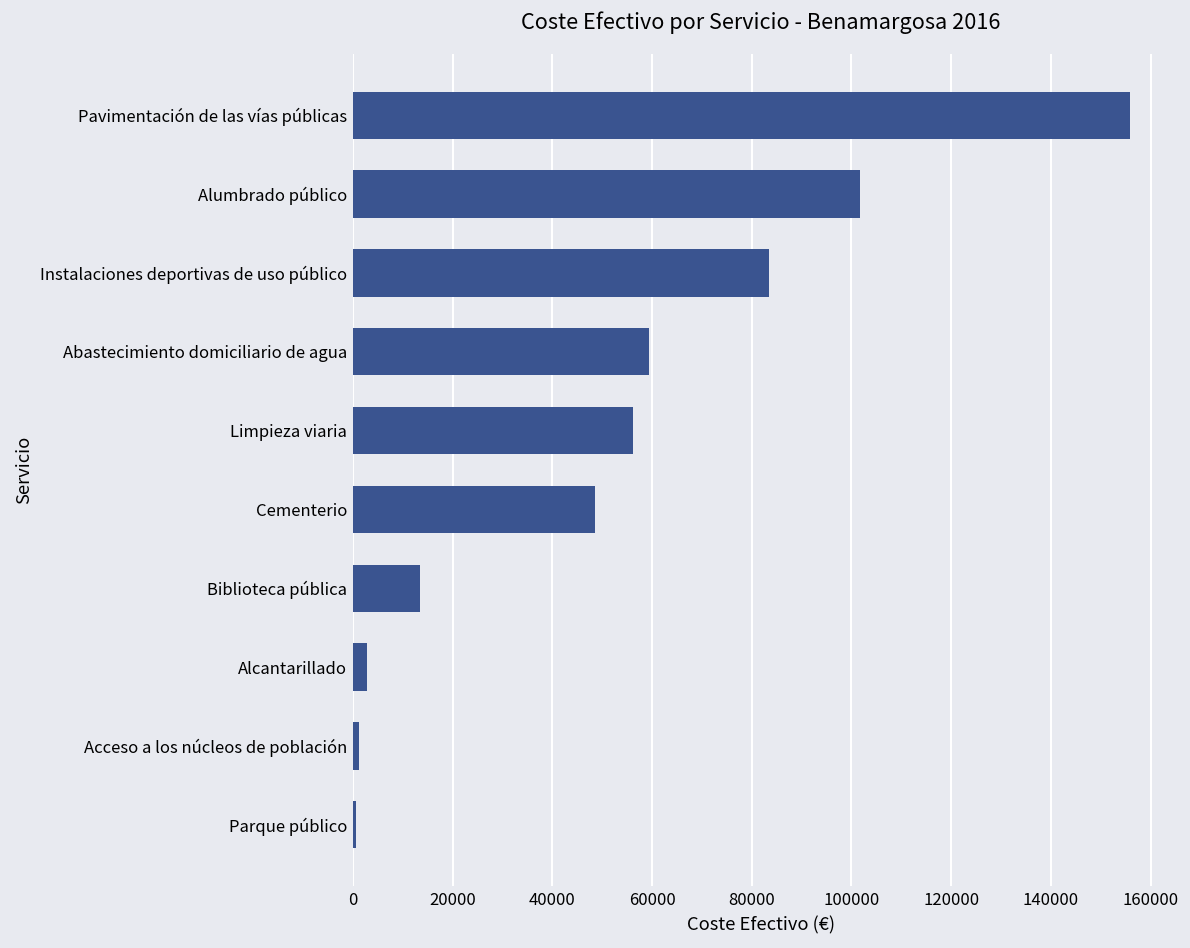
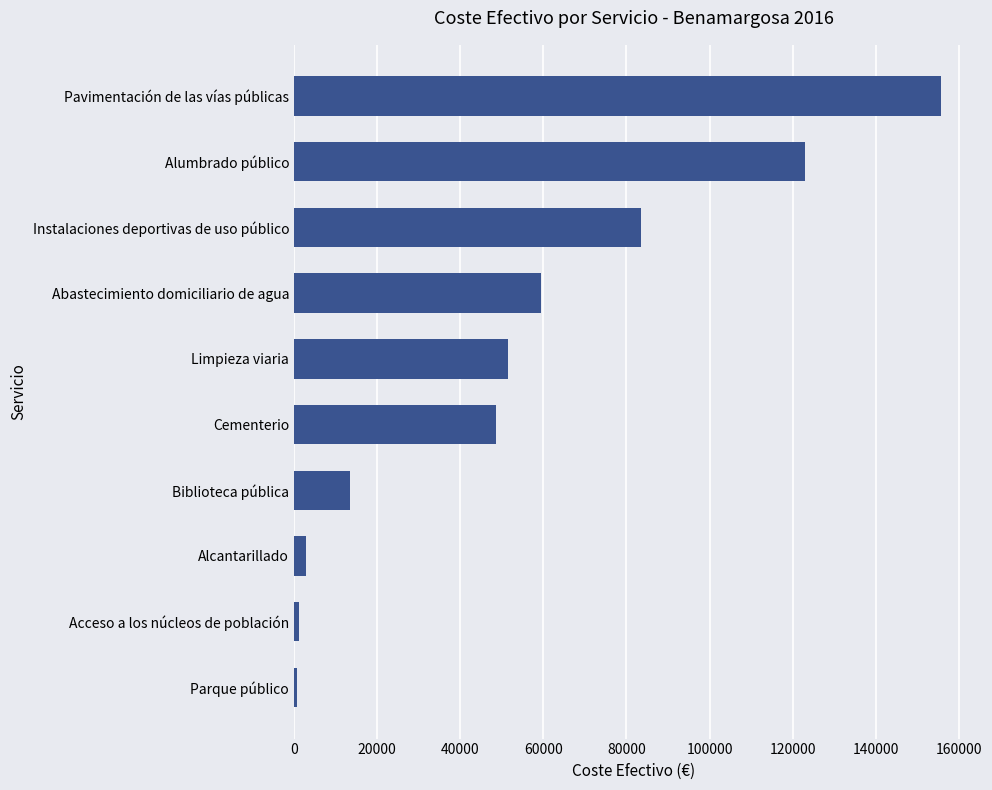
  {
    "Pavimentación de las vías públicas": 156000,
-   "Alumbrado público": 102000,
+   "Alumbrado público": 123000,
    "Instalaciones deportivas de uso público": 83000,
    "Abastecimiento domiciliario de agua": 59000,
-   "Limpieza viaria": 56000,
+   "Limpieza viaria": 51000,
    "Cementerio": 49000,
    "Biblioteca pública": 14000,
    "Alcantarillado": 3000,
    "Acceso a los núcleos de población": 1000,
    "Parque público": 1000
  }
